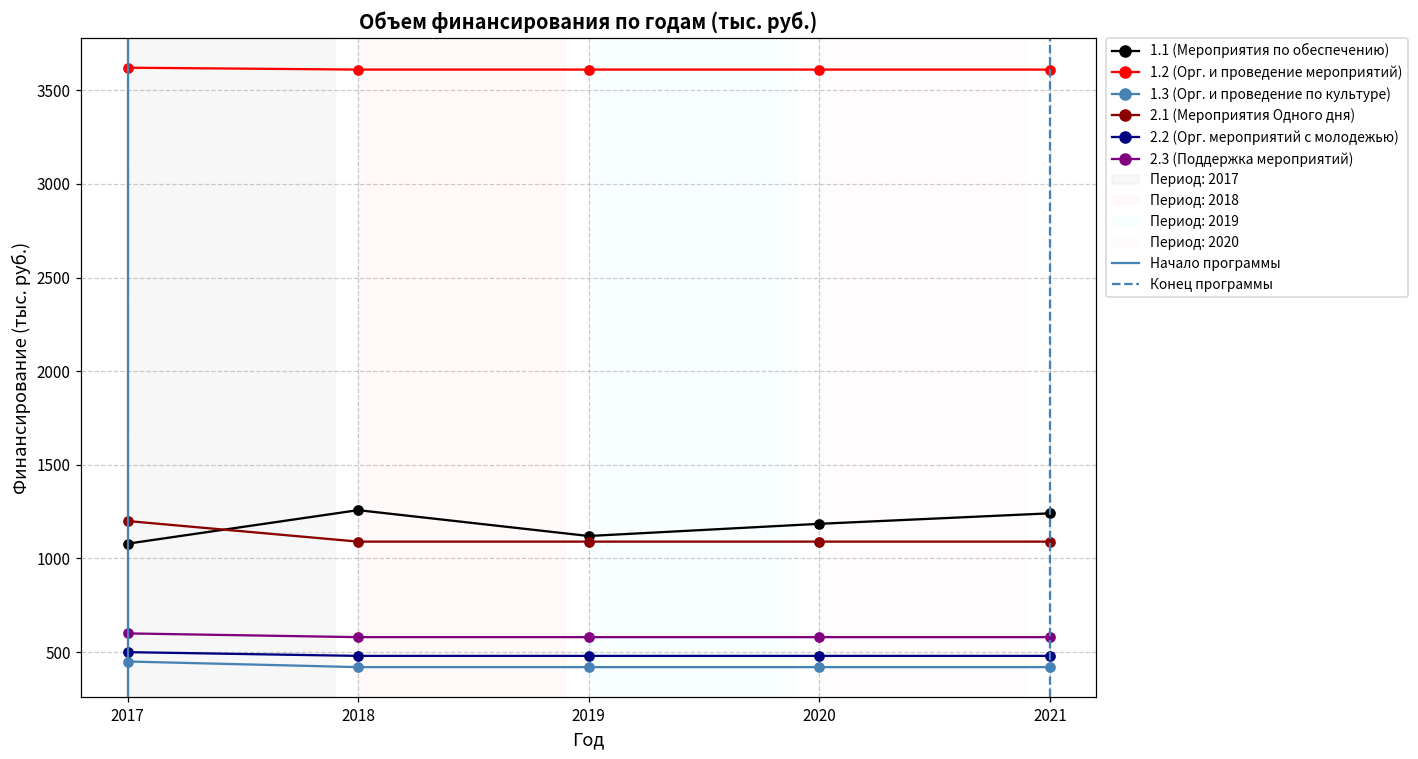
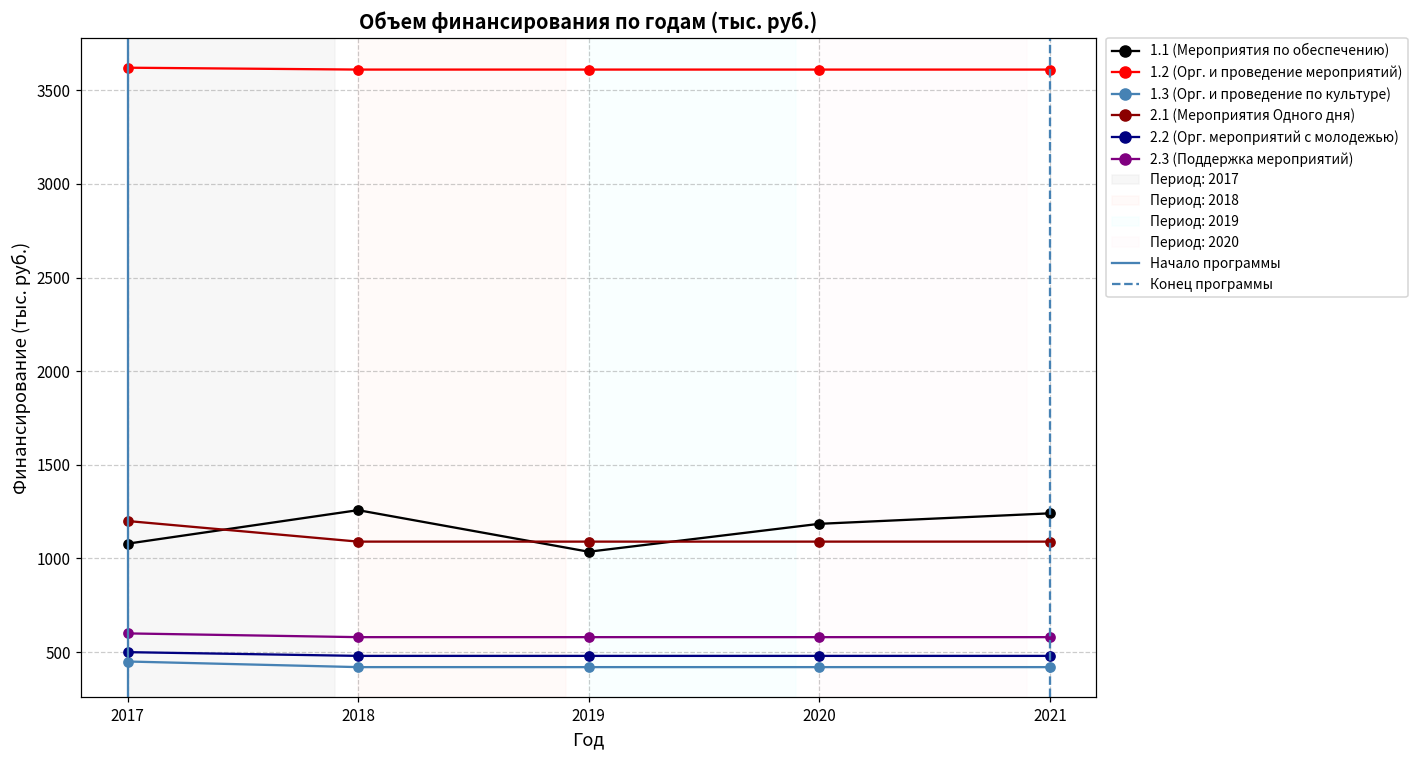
  {
    "1.1 (Мероприятия по обеспечению)": {
      "2017": 1080,
      "2018": 1260,
-     "2019": 1120,
+     "2019": 1040,
      "2020": 1190,
      "2021": 1240
    },
    "1.2 (Орг. и проведение мероприятий)": {
      "2017": 3620,
      "2018": 3610,
      "2019": 3610,
      "2020": 3610,
      "2021": 3610
    },
    "1.3 (Орг. и проведение по культуре)": {
      "2017": 450,
      "2018": 420,
      "2019": 420,
      "2020": 420,
      "2021": 420
    },
    "2.1 (Мероприятия Одного дня)": {
      "2017": 1200,
      "2018": 1090,
      "2019": 1090,
      "2020": 1090,
      "2021": 1090
    },
    "2.2 (Орг. мероприятий с молодежью)": {
      "2017": 500,
      "2018": 480,
      "2019": 480,
      "2020": 480,
      "2021": 480
    },
    "2.3 (Поддержка мероприятий)": {
      "2017": 600,
      "2018": 580,
      "2019": 580,
      "2020": 580,
      "2021": 580
    }
  }
